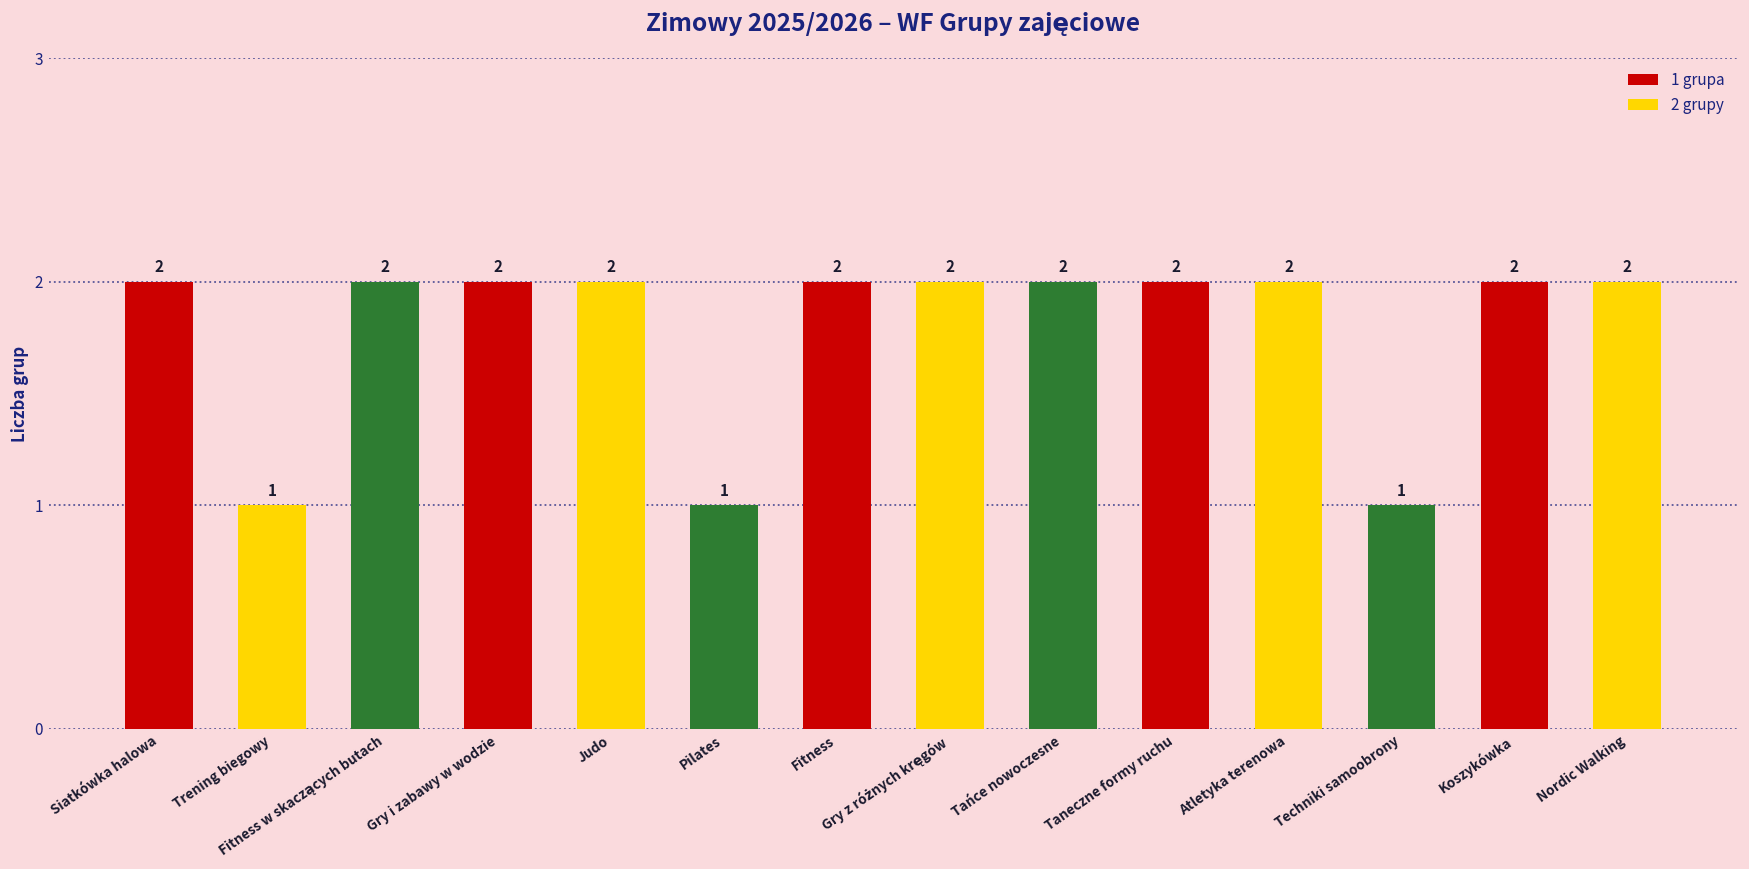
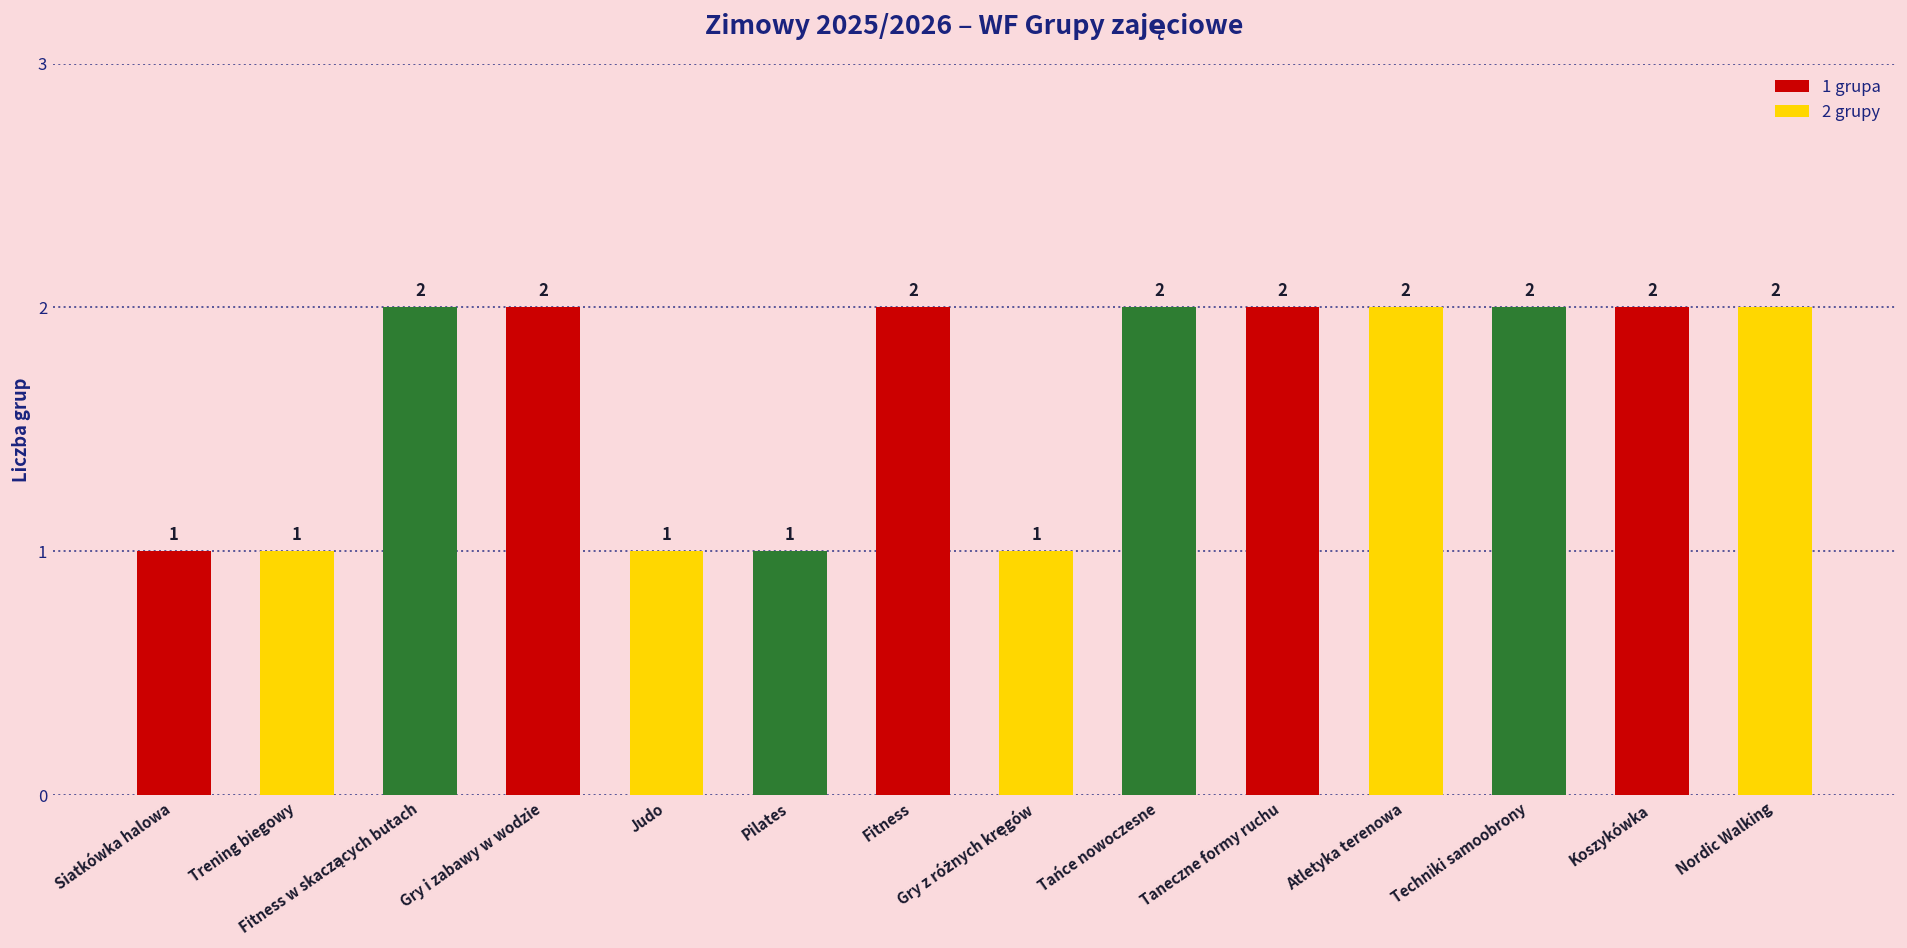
  {
-   "Siatkówka halowa": 2,
+   "Siatkówka halowa": 1,
    "Trening biegowy": 1,
    "Fitness w skaczących butach": 2,
    "Gry i zabawy w wodzie": 2,
-   "Judo": 2,
+   "Judo": 1,
    "Pilates": 1,
    "Fitness": 2,
-   "Gry z różnych kręgów": 2,
+   "Gry z różnych kręgów": 1,
    "Tańce nowoczesne": 2,
    "Taneczne formy ruchu": 2,
    "Atletyka terenowa": 2,
-   "Techniki samoobrony": 1,
+   "Techniki samoobrony": 2,
    "Koszykówka": 2,
    "Nordic Walking": 2
  }
